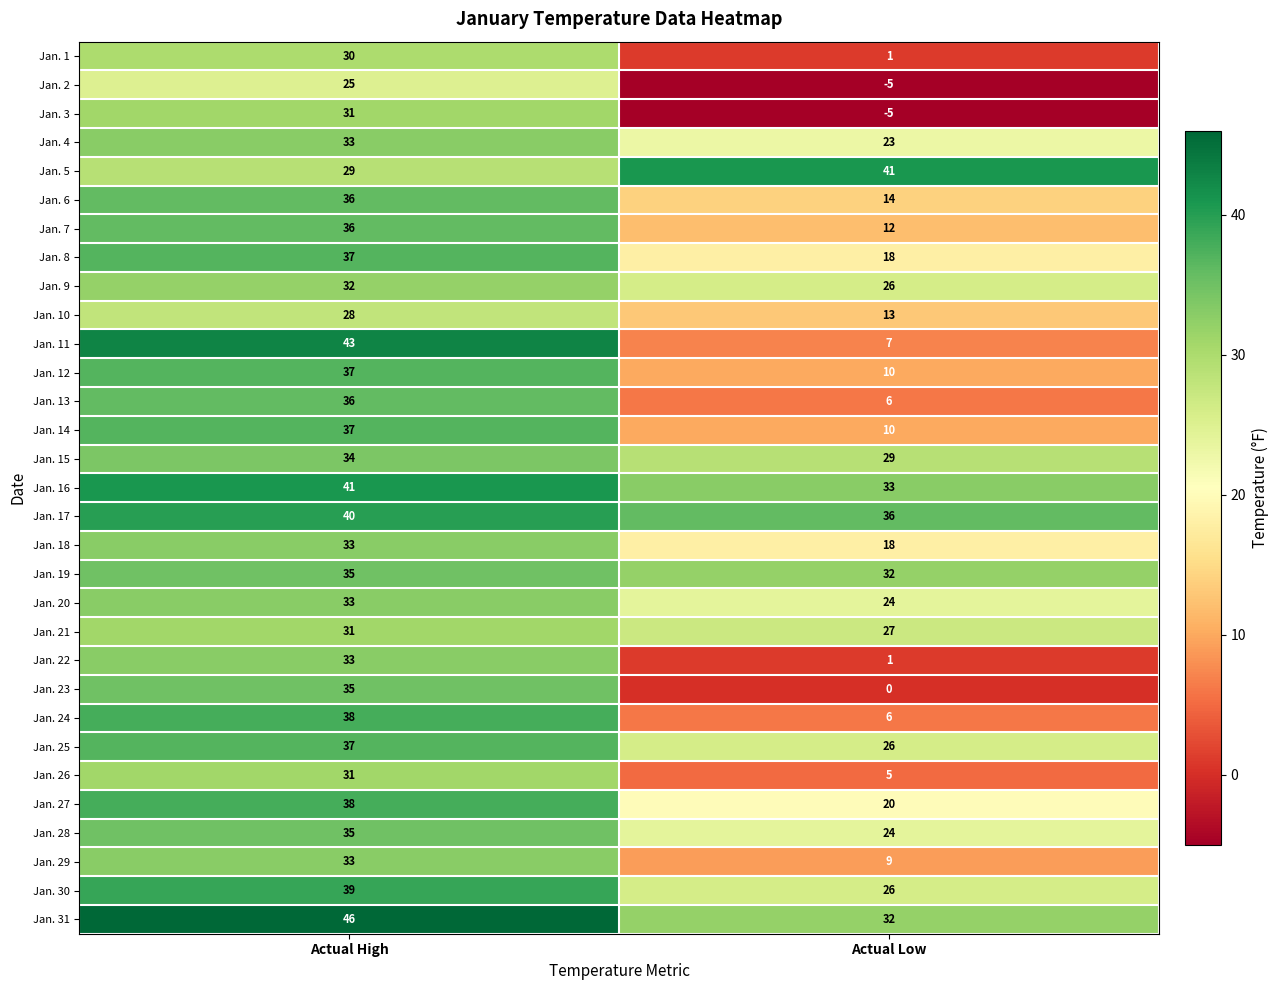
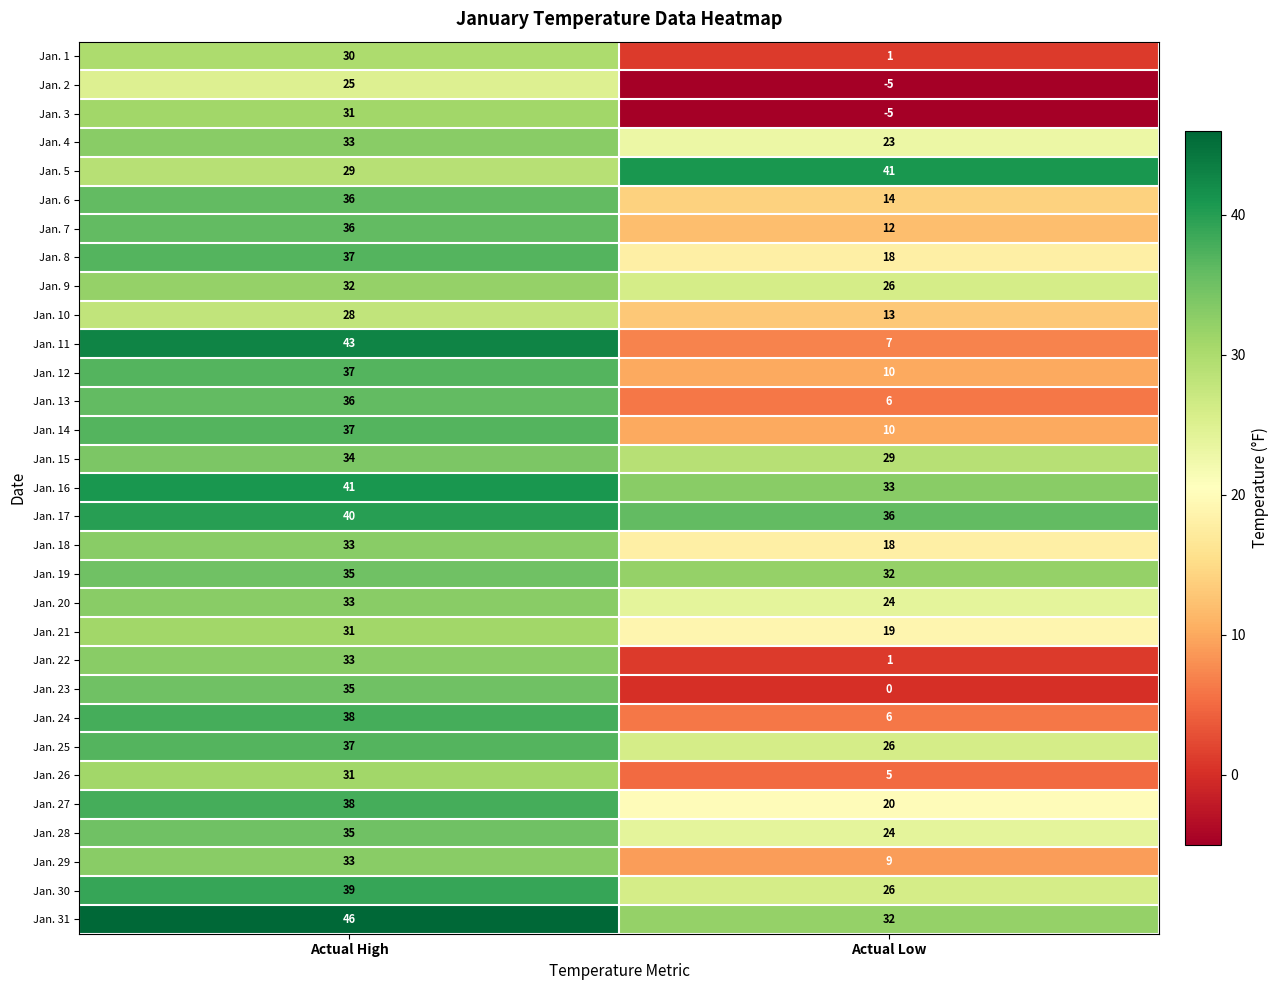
  {
    "Jan. 1": {
      "Actual High": 30,
      "Actual Low": 1
    },
    "Jan. 2": {
      "Actual High": 25,
      "Actual Low": -5
    },
    "Jan. 3": {
      "Actual High": 31,
      "Actual Low": -5
    },
    "Jan. 4": {
      "Actual High": 33,
      "Actual Low": 23
    },
    "Jan. 5": {
      "Actual High": 29,
      "Actual Low": 41
    },
    "Jan. 6": {
      "Actual High": 36,
      "Actual Low": 14
    },
    "Jan. 7": {
      "Actual High": 36,
      "Actual Low": 12
    },
    "Jan. 8": {
      "Actual High": 37,
      "Actual Low": 18
    },
    "Jan. 9": {
      "Actual High": 32,
      "Actual Low": 26
    },
    "Jan. 10": {
      "Actual High": 28,
      "Actual Low": 13
    },
    "Jan. 11": {
      "Actual High": 43,
      "Actual Low": 7
    },
    "Jan. 12": {
      "Actual High": 37,
      "Actual Low": 10
    },
    "Jan. 13": {
      "Actual High": 36,
      "Actual Low": 6
    },
    "Jan. 14": {
      "Actual High": 37,
      "Actual Low": 10
    },
    "Jan. 15": {
      "Actual High": 34,
      "Actual Low": 29
    },
    "Jan. 16": {
      "Actual High": 41,
      "Actual Low": 33
    },
    "Jan. 17": {
      "Actual High": 40,
      "Actual Low": 36
    },
    "Jan. 18": {
      "Actual High": 33,
      "Actual Low": 18
    },
    "Jan. 19": {
      "Actual High": 35,
      "Actual Low": 32
    },
    "Jan. 20": {
      "Actual High": 33,
      "Actual Low": 24
    },
    "Jan. 21": {
      "Actual High": 31,
-     "Actual Low": 27
+     "Actual Low": 19
    },
    "Jan. 22": {
      "Actual High": 33,
      "Actual Low": 1
    },
    "Jan. 23": {
      "Actual High": 35,
      "Actual Low": 0
    },
    "Jan. 24": {
      "Actual High": 38,
      "Actual Low": 6
    },
    "Jan. 25": {
      "Actual High": 37,
      "Actual Low": 26
    },
    "Jan. 26": {
      "Actual High": 31,
      "Actual Low": 5
    },
    "Jan. 27": {
      "Actual High": 38,
      "Actual Low": 20
    },
    "Jan. 28": {
      "Actual High": 35,
      "Actual Low": 24
    },
    "Jan. 29": {
      "Actual High": 33,
      "Actual Low": 9
    },
    "Jan. 30": {
      "Actual High": 39,
      "Actual Low": 26
    },
    "Jan. 31": {
      "Actual High": 46,
      "Actual Low": 32
    }
  }
